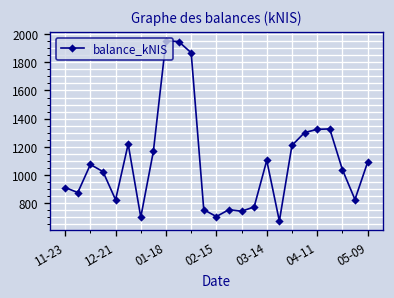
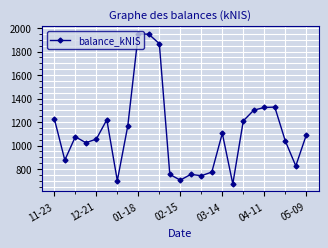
  {
-   "11-23": 910,
-   "12-21": 820,
+   "11-23": 1230,
+   "12-21": 1050,
    "02-15": 710,
    "03-14": 1100,
    "04-11": 1320,
    "05-09": 1090
  }
